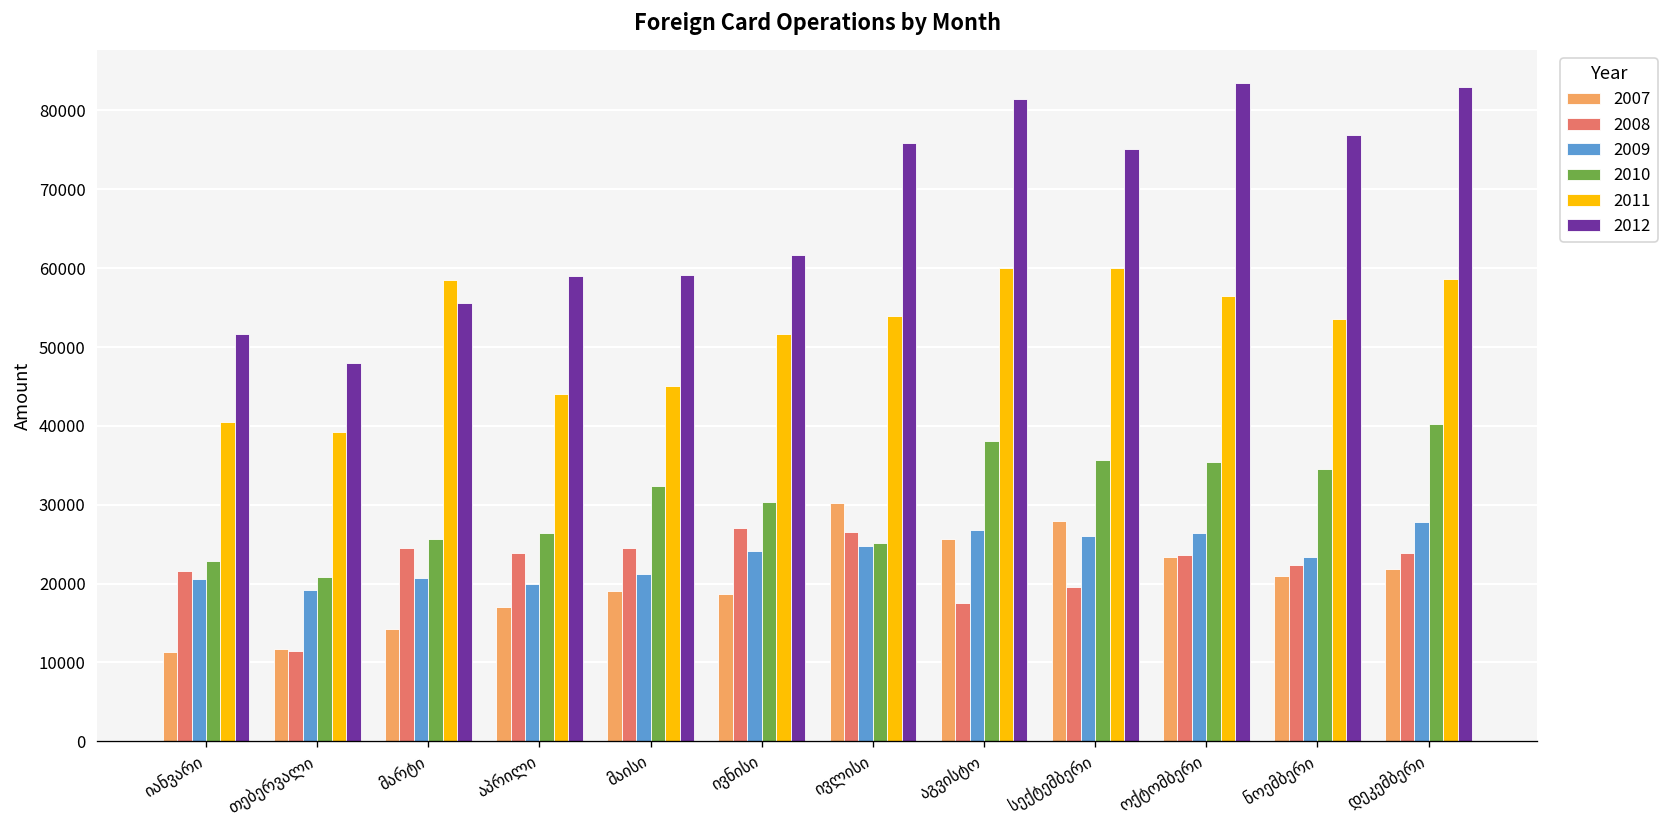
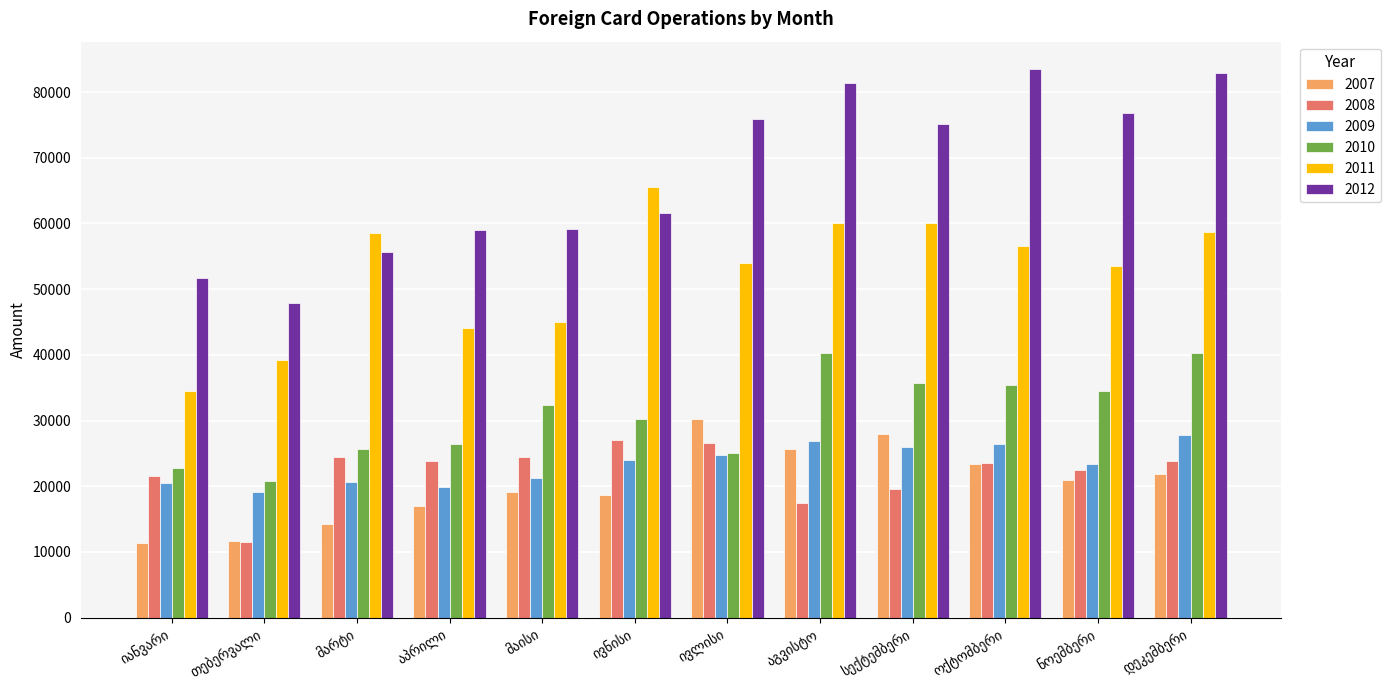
  {
    "2009": {
      "იანვარი": 21000,
      "თებერვალი": 19000,
      "მარტი": 21000,
      "აპრილი": 20000,
      "მაისი": 21000,
      "ივნისი": 24000,
      "ივლისი": 25000,
      "აგვისტო": 27000,
      "სექტემბერი": 26000,
      "ოქტომბერი": 26000,
      "ნოემბერი": 23000,
      "დეკემბერი": 28000
    },
    "2010": {
      "იანვარი": 23000,
      "თებერვალი": 21000,
      "მარტი": 26000,
      "აპრილი": 26000,
      "მაისი": 32000,
      "ივნისი": 30000,
      "ივლისი": 25000,
-     "აგვისტო": 38000,
+     "აგვისტო": 40000,
      "სექტემბერი": 36000,
      "ოქტომბერი": 35000,
      "ნოემბერი": 34000,
      "დეკემბერი": 40000
    },
    "2011": {
-     "იანვარი": 41000,
+     "იანვარი": 34000,
      "თებერვალი": 39000,
      "მარტი": 59000,
      "აპრილი": 44000,
      "მაისი": 45000,
-     "ივნისი": 52000,
+     "ივნისი": 66000,
      "ივლისი": 54000,
      "აგვისტო": 60000,
      "სექტემბერი": 60000,
      "ოქტომბერი": 57000,
      "ნოემბერი": 54000,
      "დეკემბერი": 59000
    },
    "2012": {
      "იანვარი": 52000,
      "თებერვალი": 48000,
      "მარტი": 56000,
      "აპრილი": 59000,
      "მაისი": 59000,
      "ივნისი": 62000,
      "ივლისი": 76000,
      "აგვისტო": 81000,
      "სექტემბერი": 75000,
      "ოქტომბერი": 83000,
      "ნოემბერი": 77000,
      "დეკემბერი": 83000
    }
  }
